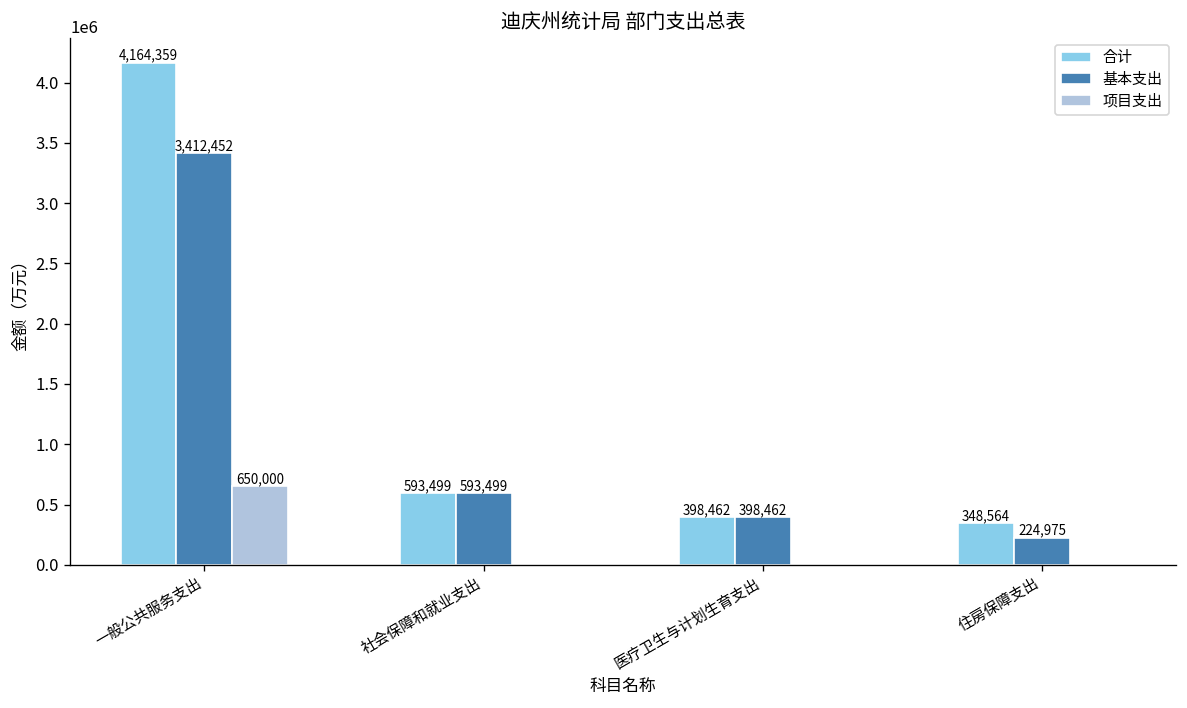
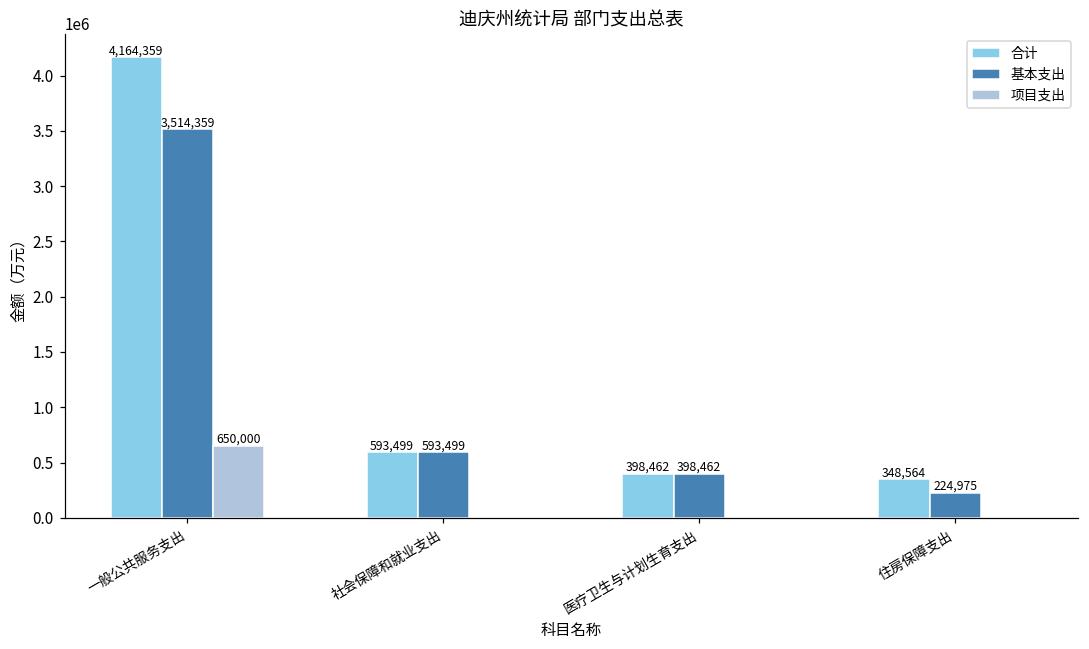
  {
    "基本支出": {
-     "一般公共服务支出": "3,412,452",
+     "一般公共服务支出": "3,514,359",
      "社会保障和就业支出": "593,499",
      "医疗卫生与计划生育支出": "398,462",
      "住房保障支出": "224,975"
    }
  }
